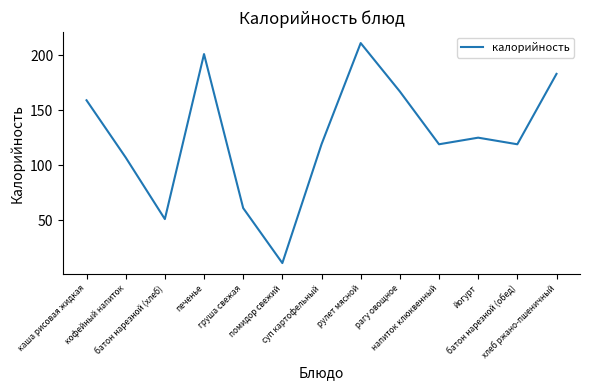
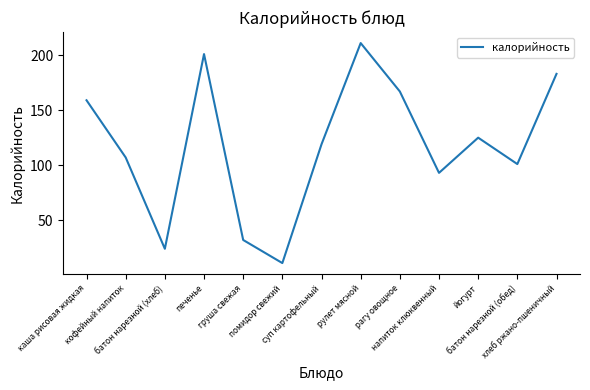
  {
    "каша рисовая жидкая": 159,
    "кофейный напиток": 107,
-   "батон нарезной (хлеб)": 51,
+   "батон нарезной (хлеб)": 24,
    "печенье": 201,
-   "груша свежая": 61,
+   "груша свежая": 32,
    "помидор свежий": 11,
    "суп картофельный": 119,
    "рулет мясной": 211,
    "рагу овощное": 167,
-   "напиток клюквенный": 119,
+   "напиток клюквенный": 93,
    "йогурт": 125,
-   "батон нарезной (обед)": 119,
+   "батон нарезной (обед)": 101,
    "хлеб ржано-пшеничный": 183
  }
